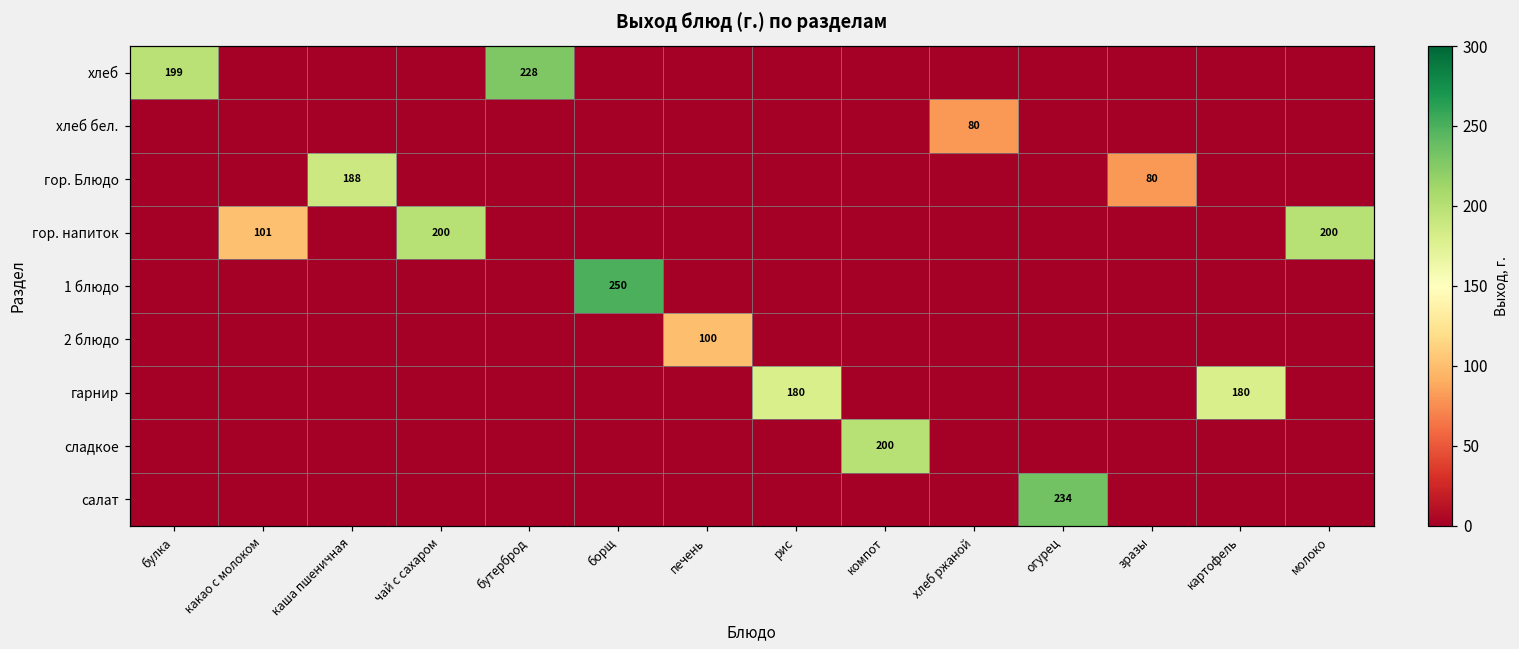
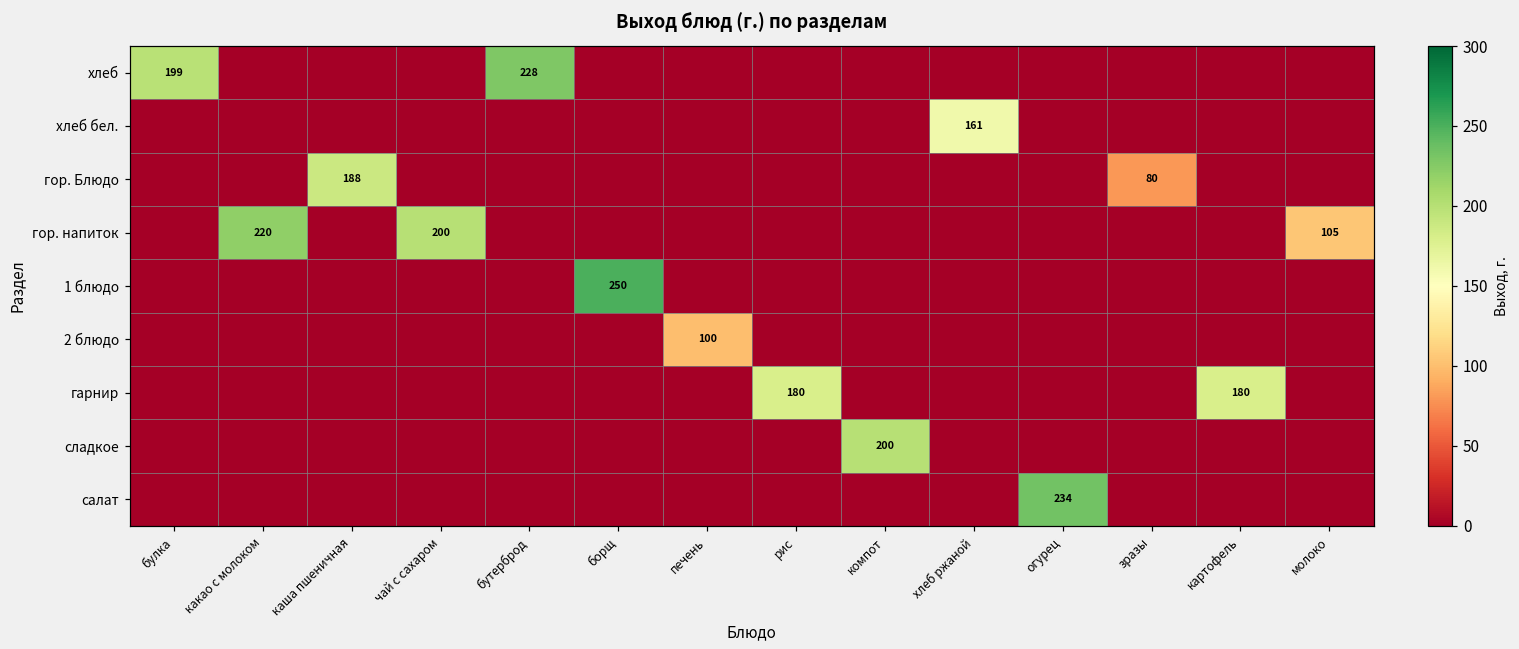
  {
    "хлеб": {
      "булка": 199,
      "бутерброд": 228
    },
    "хлеб бел.": {
-     "хлеб ржаной": 80
+     "хлеб ржаной": 161
    },
    "гор. Блюдо": {
      "каша пшеничная": 188,
      "зразы": 80
    },
    "гор. напиток": {
-     "какао с молоком": 101,
+     "какао с молоком": 220,
      "чай с сахаром": 200,
-     "молоко": 200
+     "молоко": 105
    },
    "1 блюдо": {
      "борщ": 250
    },
    "2 блюдо": {
      "печень": 100
    },
    "гарнир": {
      "рис": 180,
      "картофель": 180
    },
    "сладкое": {
      "компот": 200
    },
    "салат": {
      "огурец": 234
    }
  }
